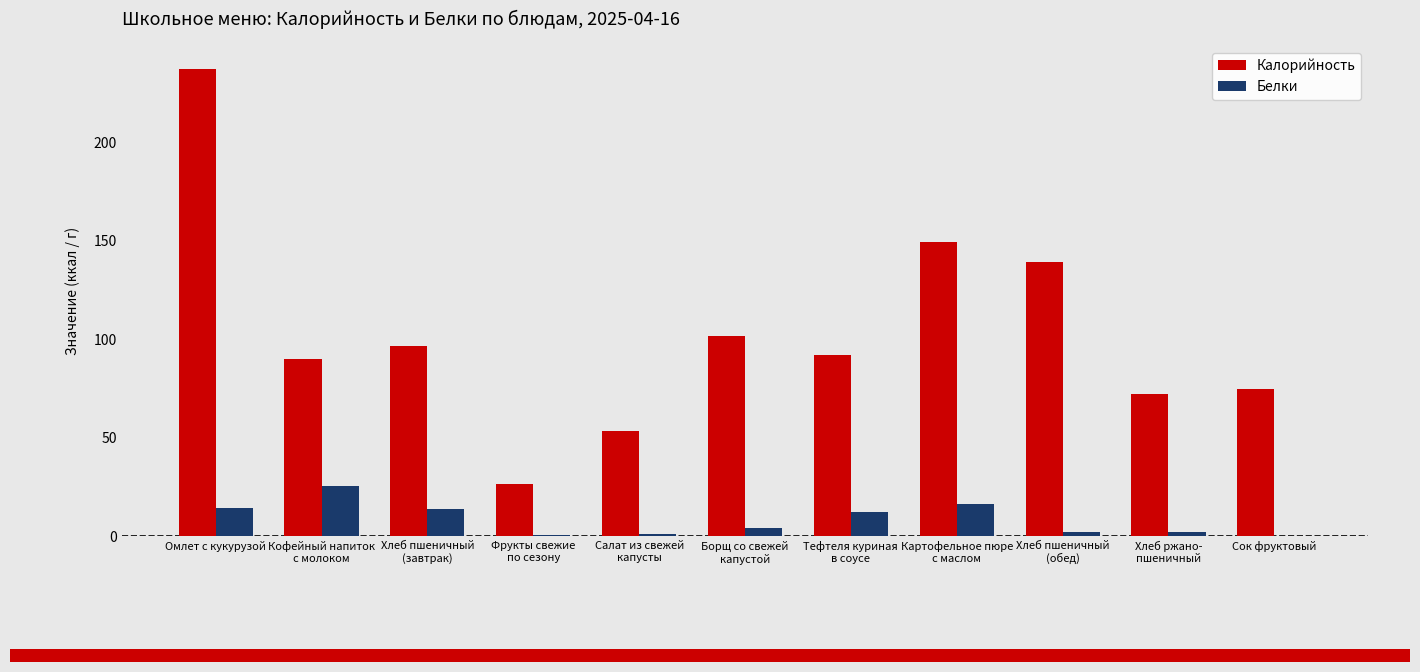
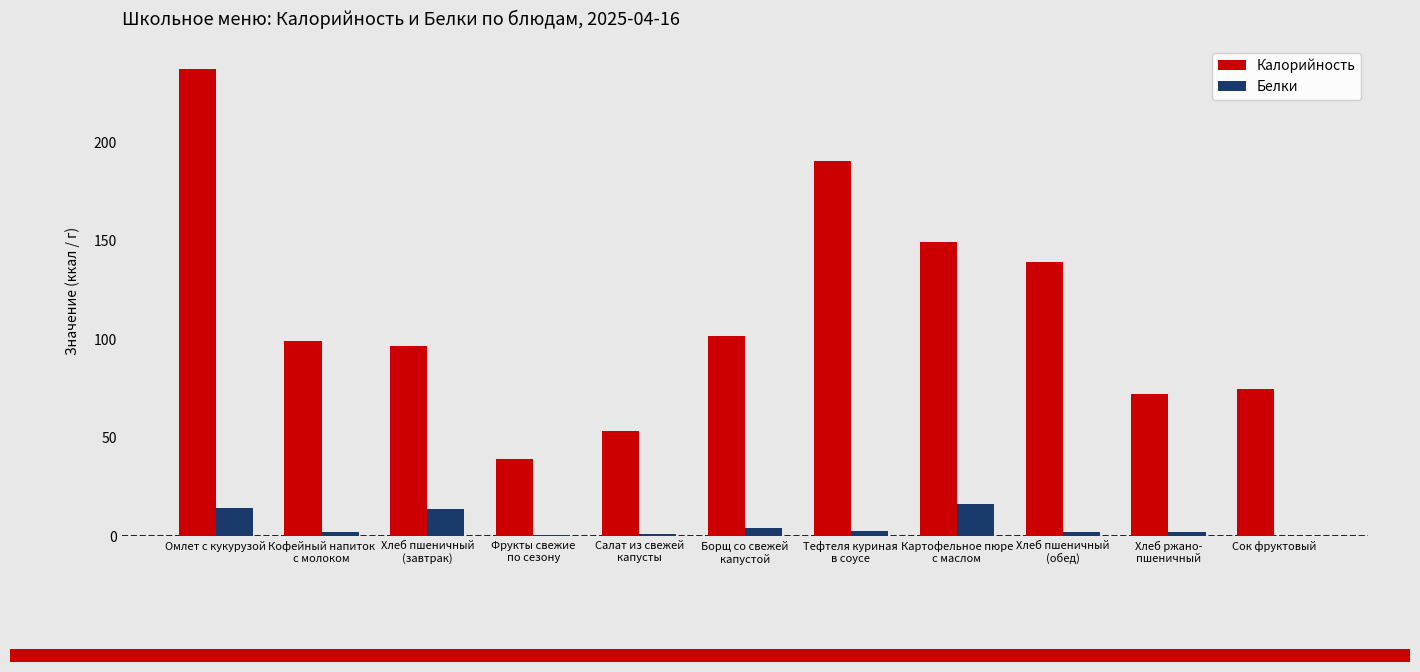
  {
    "Калорийность": {
      "Омлет с кукурузой": 237,
-     "Кофейный напиток с молоком": 90,
+     "Кофейный напиток с молоком": 99,
      "Хлеб пшеничный (завтрак)": 96,
-     "Фрукты свежие по сезону": 27,
+     "Фрукты свежие по сезону": 39,
      "Салат из свежей капусты": 54,
      "Борщ со свежей капустой": 101,
-     "Тефтеля куриная в соусе": 92,
+     "Тефтеля куриная в соусе": 190,
      "Картофельное пюре с маслом": 150,
      "Хлеб пшеничный (обед)": 139,
      "Хлеб ржано- пшеничный": 72,
      "Сок фруктовый": 75
    },
    "Белки": {
      "Омлет с кукурузой": 14,
-     "Кофейный напиток с молоком": 26,
+     "Кофейный напиток с молоком": 2,
      "Хлеб пшеничный (завтрак)": 14,
      "Борщ со свежей капустой": 4,
-     "Тефтеля куриная в соусе": 12,
+     "Тефтеля куриная в соусе": 3,
      "Картофельное пюре с маслом": 16,
      "Хлеб пшеничный (обед)": 2,
      "Хлеб ржано- пшеничный": 2
    }
  }
